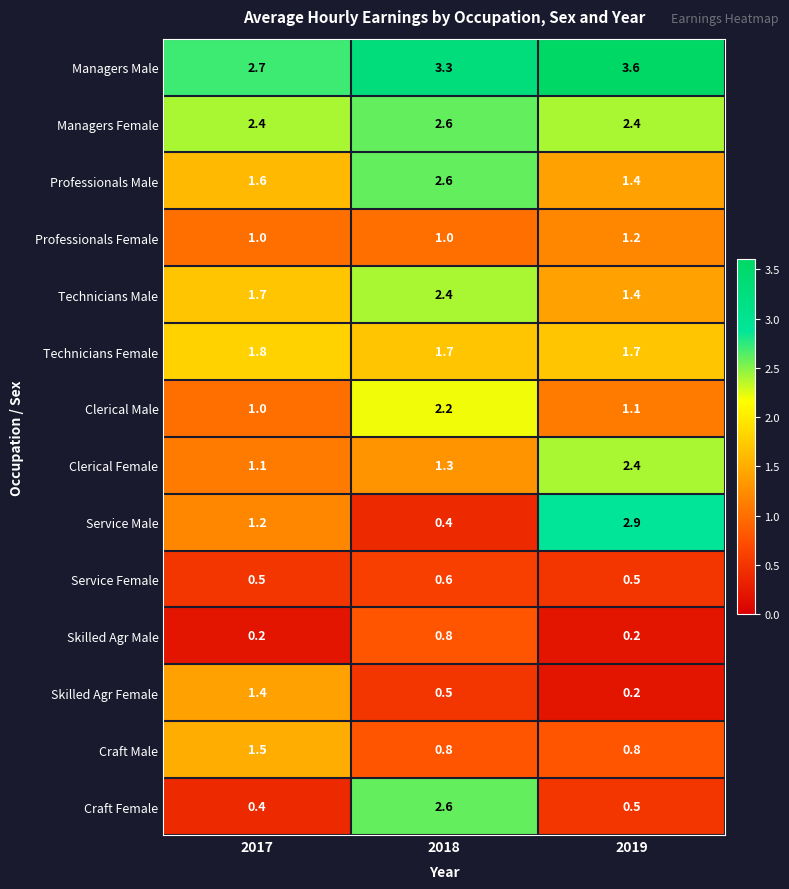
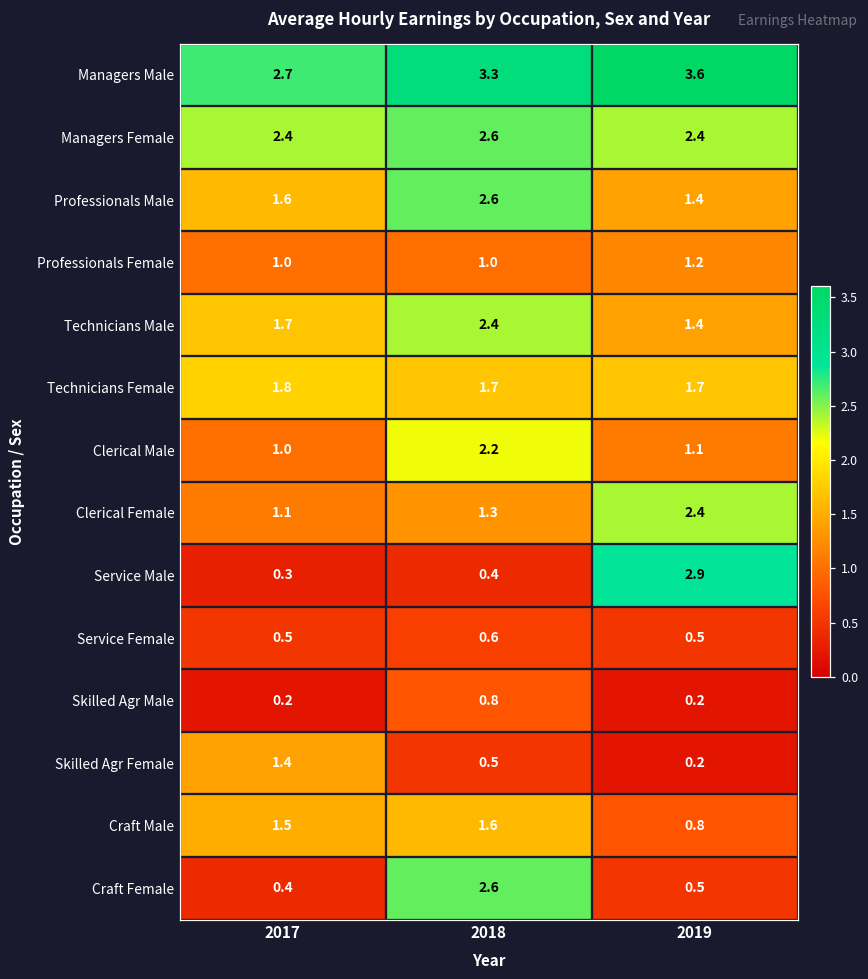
  {
    "Managers Male": {
      "2017": 2.7,
      "2018": 3.3,
      "2019": 3.6
    },
    "Managers Female": {
      "2017": 2.4,
      "2018": 2.6,
      "2019": 2.4
    },
    "Professionals Male": {
      "2017": 1.6,
      "2018": 2.6,
      "2019": 1.4
    },
    "Professionals Female": {
      "2017": 1.0,
      "2018": 1.0,
      "2019": 1.2
    },
    "Technicians Male": {
      "2017": 1.7,
      "2018": 2.4,
      "2019": 1.4
    },
    "Technicians Female": {
      "2017": 1.8,
      "2018": 1.7,
      "2019": 1.7
    },
    "Clerical Male": {
      "2017": 1.0,
      "2018": 2.2,
      "2019": 1.1
    },
    "Clerical Female": {
      "2017": 1.1,
      "2018": 1.3,
      "2019": 2.4
    },
    "Service Male": {
-     "2017": 1.2,
+     "2017": 0.3,
      "2018": 0.4,
      "2019": 2.9
    },
    "Service Female": {
      "2017": 0.5,
      "2018": 0.6,
      "2019": 0.5
    },
    "Skilled Agr Male": {
      "2017": 0.2,
      "2018": 0.8,
      "2019": 0.2
    },
    "Skilled Agr Female": {
      "2017": 1.4,
      "2018": 0.5,
      "2019": 0.2
    },
    "Craft Male": {
      "2017": 1.5,
-     "2018": 0.8,
+     "2018": 1.6,
      "2019": 0.8
    },
    "Craft Female": {
      "2017": 0.4,
      "2018": 2.6,
      "2019": 0.5
    }
  }
